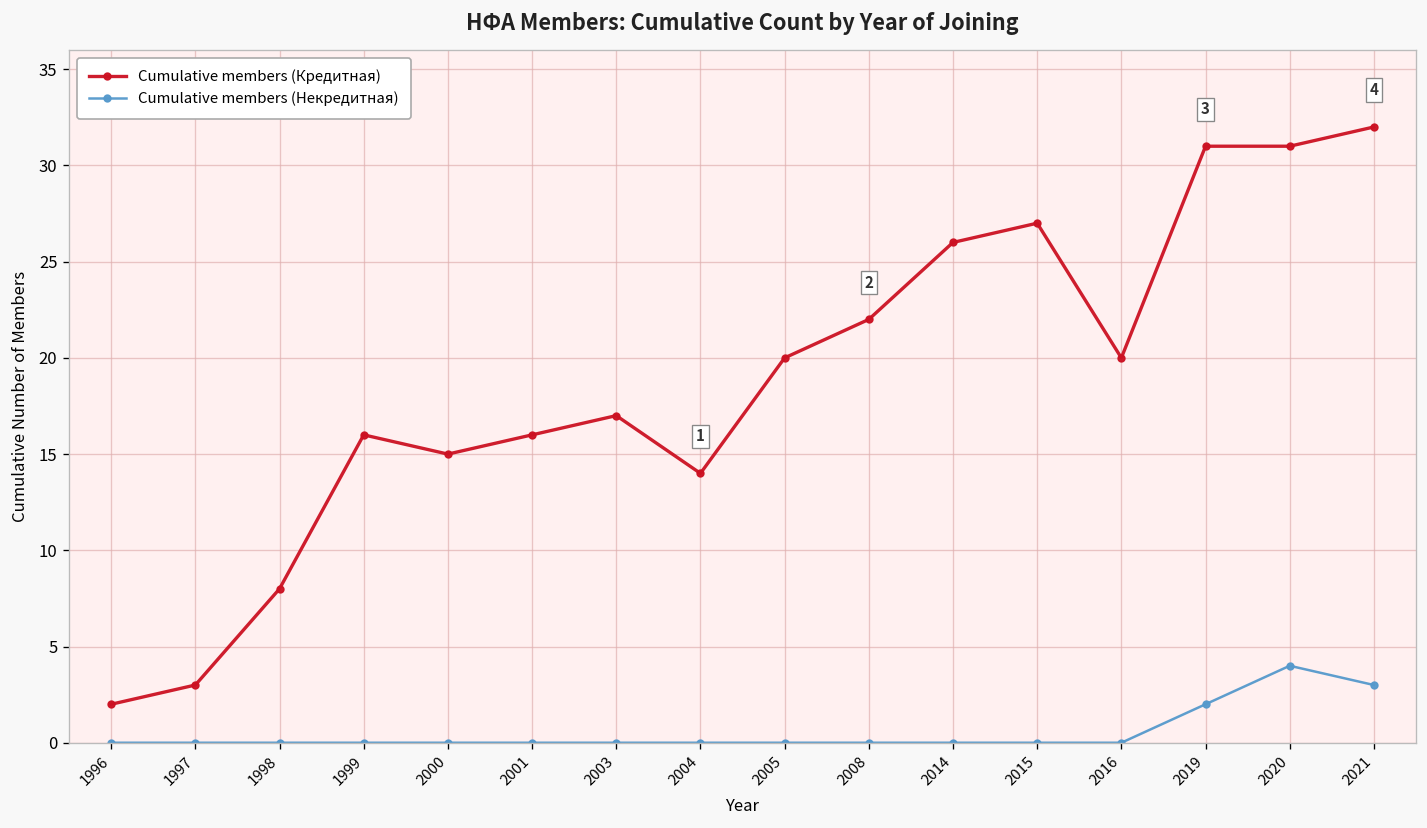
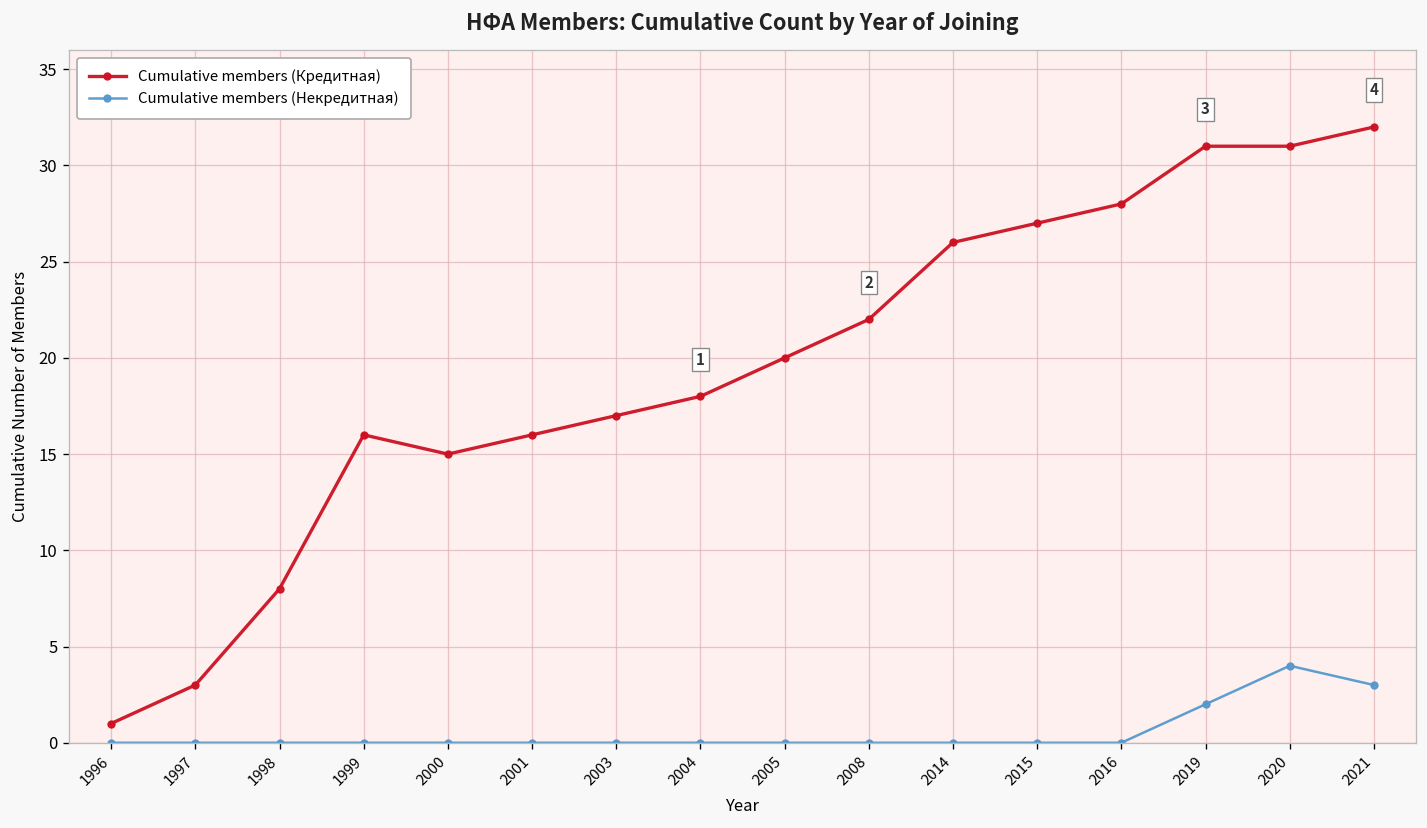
  {
    "Cumulative members (Кредитная)": {
-     "1996": 2,
+     "1996": 1,
      "1997": 3,
      "1998": 8,
      "1999": 16,
      "2000": 15,
      "2001": 16,
      "2003": 17,
-     "2004": 14,
+     "2004": 18,
      "2005": 20,
      "2014": 26,
      "2015": 27,
-     "2016": 20,
+     "2016": 28,
      "2020": 31
    },
    "Cumulative members (Некредитная)": {
      "1996": 0,
      "1997": 0,
      "1998": 0,
      "1999": 0,
      "2000": 0,
      "2001": 0,
      "2003": 0,
      "2004": 0,
      "2005": 0,
      "2008": 0,
      "2014": 0,
      "2015": 0,
      "2016": 0,
      "2019": 2,
      "2020": 4,
      "2021": 3
    }
  }
